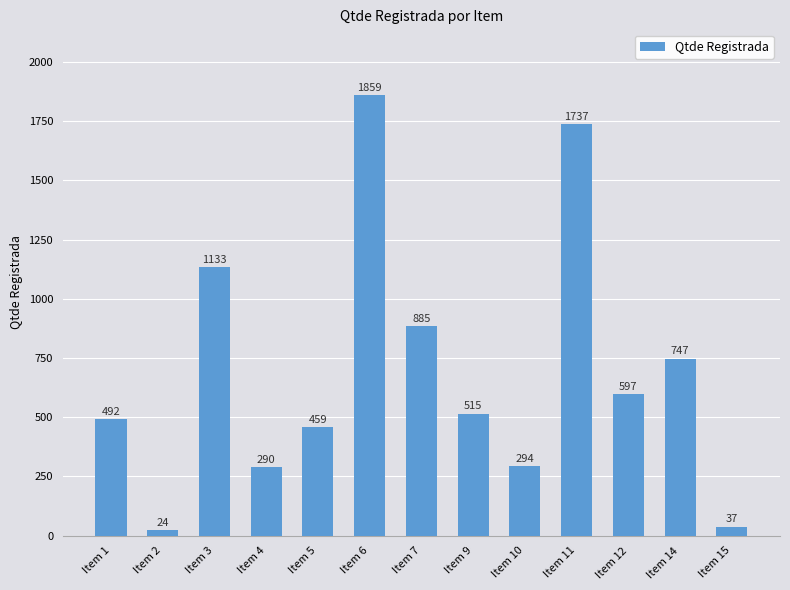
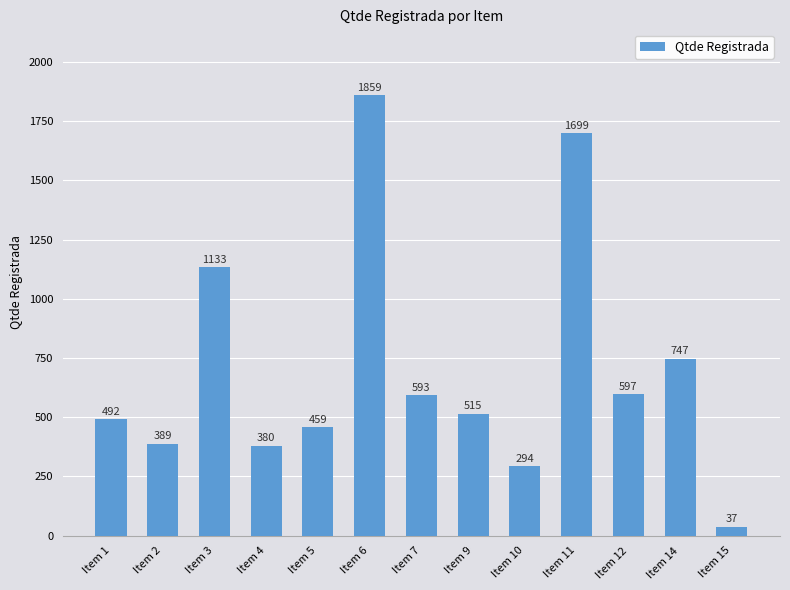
  {
    "Item 1": 492,
-   "Item 2": 24,
+   "Item 2": 389,
    "Item 3": 1133,
-   "Item 4": 290,
+   "Item 4": 380,
    "Item 5": 459,
    "Item 6": 1859,
-   "Item 7": 885,
+   "Item 7": 593,
    "Item 9": 515,
    "Item 10": 294,
-   "Item 11": 1737,
+   "Item 11": 1699,
    "Item 12": 597,
    "Item 14": 747,
    "Item 15": 37
  }
